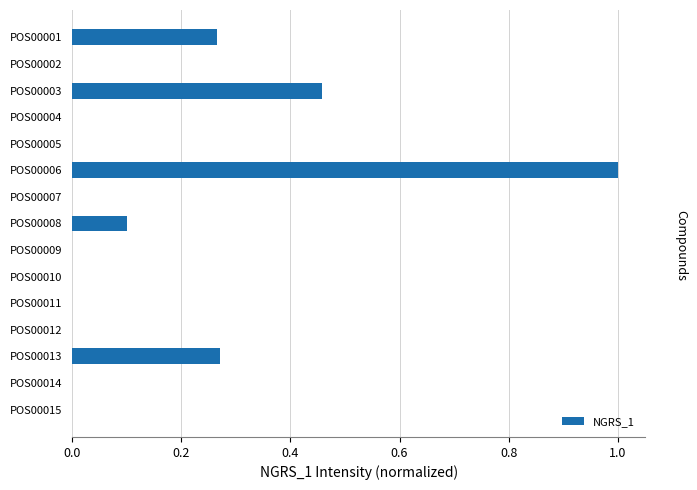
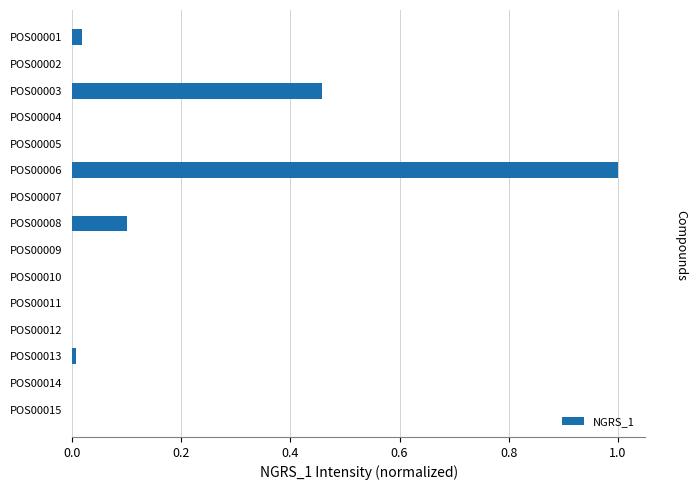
  {
-   "POS00001": 0.26,
+   "POS00001": 0.02,
    "POS00003": 0.46,
    "POS00006": 1.00,
    "POS00008": 0.10,
-   "POS00013": 0.27
+   "POS00013": 0.01
  }
